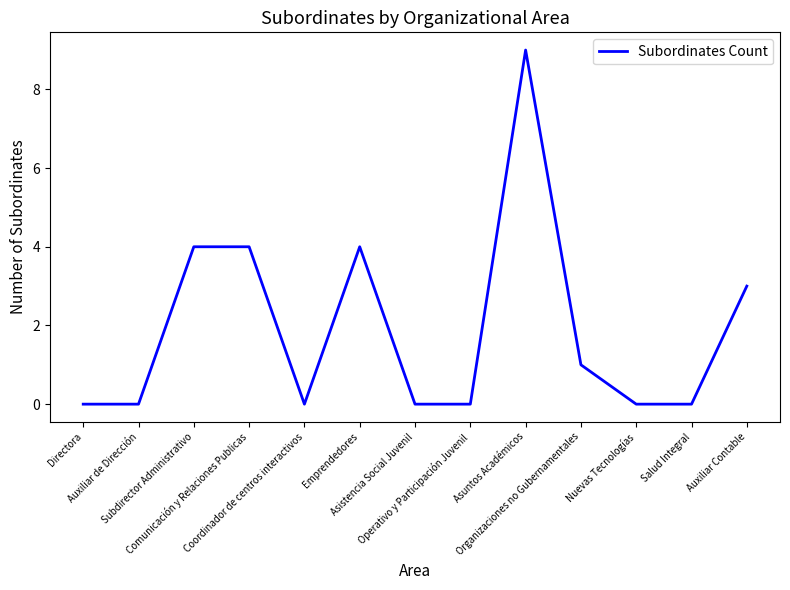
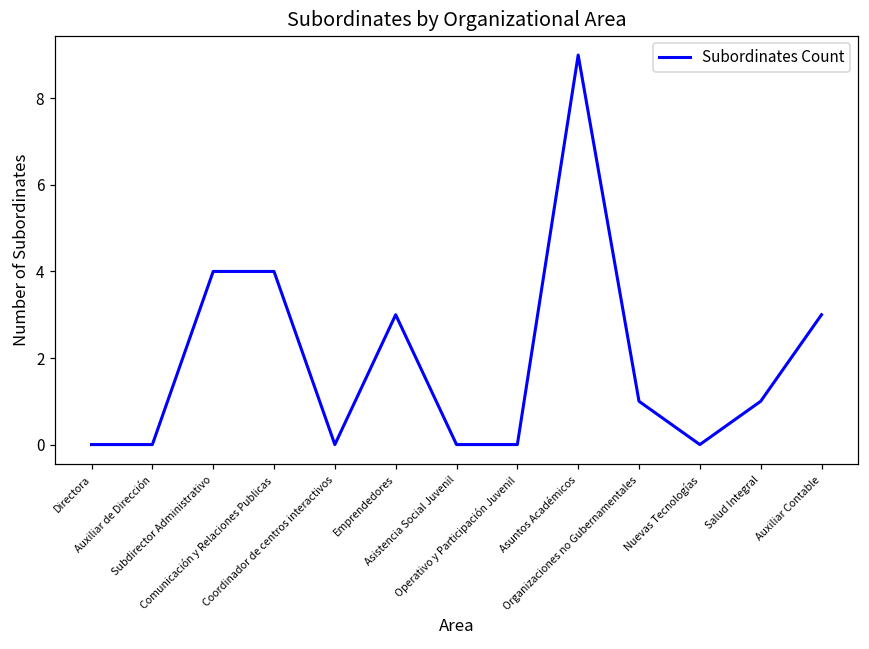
  {
    "Directora": 0,
    "Auxiliar de Dirección": 0,
    "Subdirector Administrativo": 4,
    "Comunicación y Relaciones Publicas": 4,
    "Coordinador de centros interactivos": 0,
-   "Emprendedores": 4,
+   "Emprendedores": 3,
    "Asistencia Social Juvenil": 0,
    "Operativo y Participación Juvenil": 0,
    "Asuntos Académicos": 9,
    "Organizaciones no Gubernamentales": 1,
    "Nuevas Tecnologías": 0,
-   "Salud Integral": 0,
+   "Salud Integral": 1,
    "Auxiliar Contable": 3
  }
